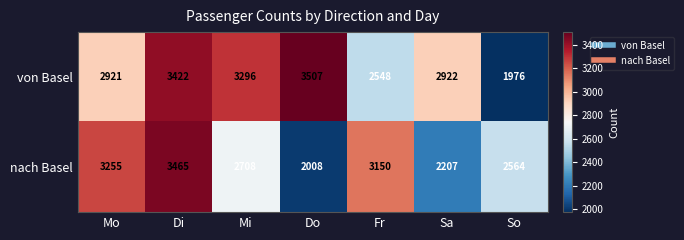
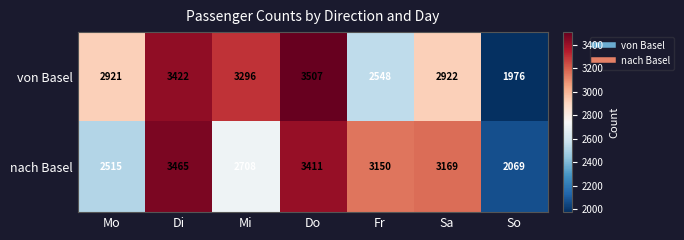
  {
    "von Basel": {
      "Mo": 2921,
      "Di": 3422,
      "Mi": 3296,
      "Do": 3507,
      "Fr": 2548,
      "Sa": 2922,
      "So": 1976
    },
    "nach Basel": {
-     "Mo": 3255,
+     "Mo": 2515,
      "Di": 3465,
-     "Do": 2008,
+     "Do": 3411,
      "Fr": 3150,
-     "Sa": 2207,
-     "So": 2564
+     "Sa": 3169,
+     "So": 2069
    }
  }
